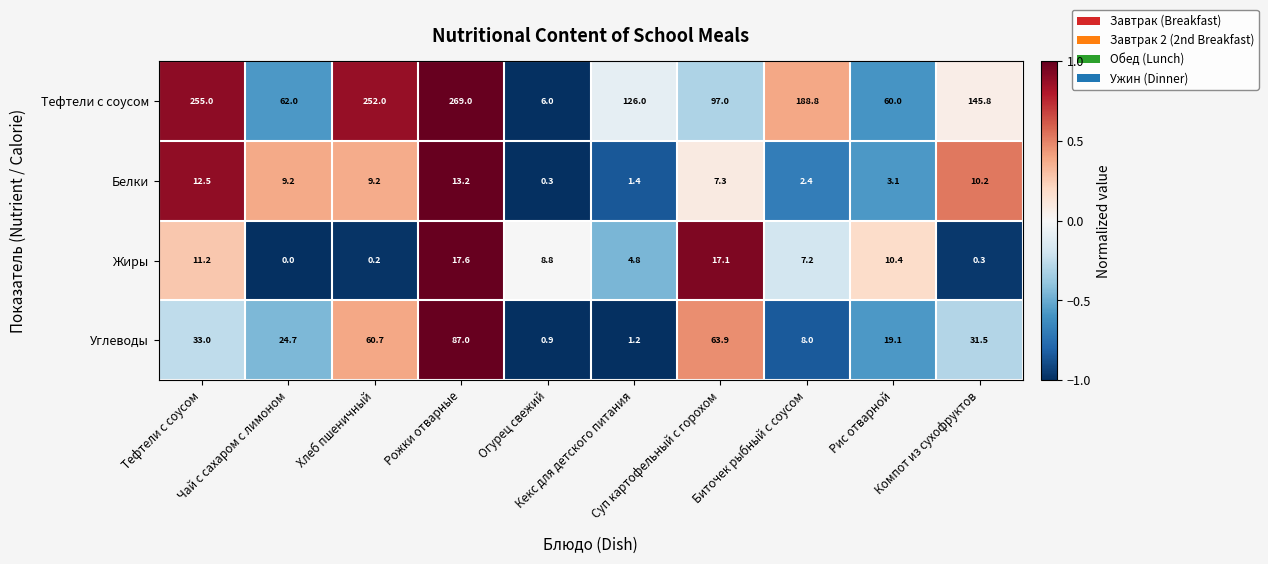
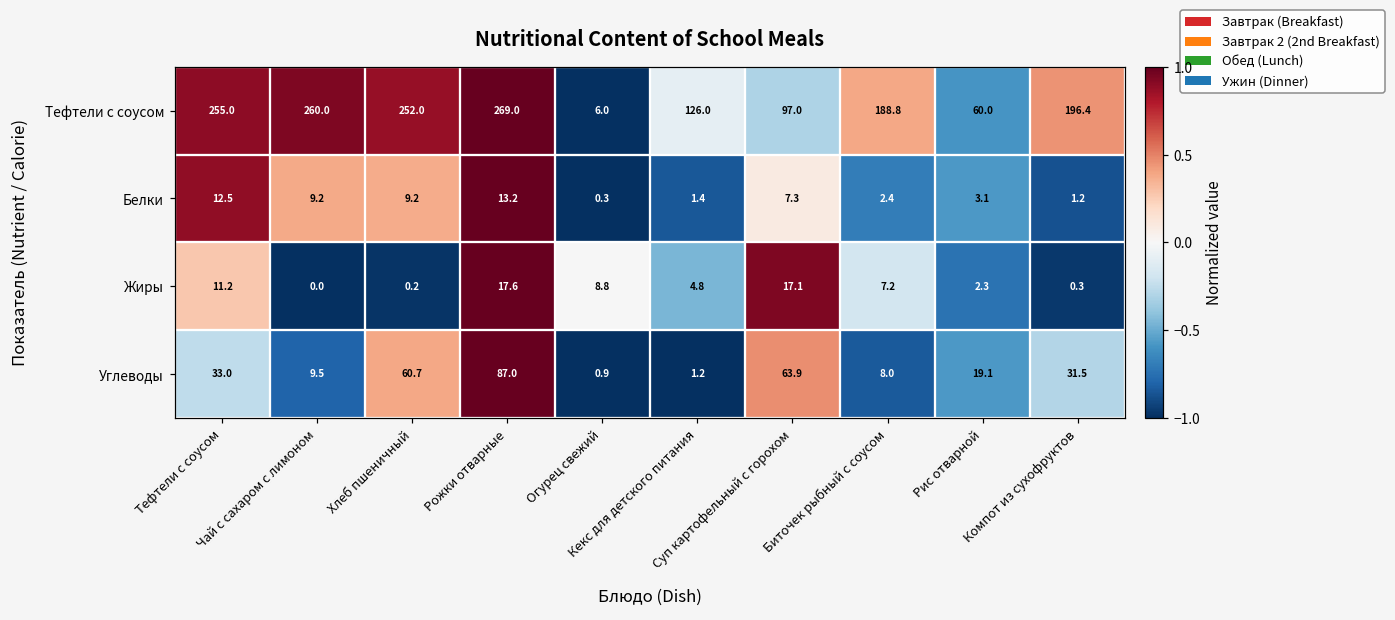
  {
    "Тефтели с соусом": {
      "Тефтели с соусом": 255.0,
-     "Чай с сахаром с лимоном": 62.0,
+     "Чай с сахаром с лимоном": 260.0,
      "Хлеб пшеничный": 252.0,
      "Рожки отварные": 269.0,
      "Огурец свежий": 6.0,
      "Кекс для детского питания": 126.0,
      "Суп картофельный с горохом": 97.0,
      "Биточек рыбный с соусом": 188.8,
      "Рис отварной": 60.0,
-     "Компот из сухофруктов": 145.8
+     "Компот из сухофруктов": 196.4
    },
    "Белки": {
      "Тефтели с соусом": 12.5,
      "Чай с сахаром с лимоном": 9.2,
      "Хлеб пшеничный": 9.2,
      "Рожки отварные": 13.2,
      "Огурец свежий": 0.3,
      "Кекс для детского питания": 1.4,
      "Суп картофельный с горохом": 7.3,
      "Биточек рыбный с соусом": 2.4,
      "Рис отварной": 3.1,
-     "Компот из сухофруктов": 10.2
+     "Компот из сухофруктов": 1.2
    },
    "Жиры": {
      "Тефтели с соусом": 11.2,
      "Чай с сахаром с лимоном": 0.0,
      "Хлеб пшеничный": 0.2,
      "Рожки отварные": 17.6,
      "Огурец свежий": 8.8,
      "Кекс для детского питания": 4.8,
      "Суп картофельный с горохом": 17.1,
      "Биточек рыбный с соусом": 7.2,
-     "Рис отварной": 10.4,
+     "Рис отварной": 2.3,
      "Компот из сухофруктов": 0.3
    },
    "Углеводы": {
      "Тефтели с соусом": 33.0,
-     "Чай с сахаром с лимоном": 24.7,
+     "Чай с сахаром с лимоном": 9.5,
      "Хлеб пшеничный": 60.7,
      "Рожки отварные": 87.0,
      "Огурец свежий": 0.9,
      "Кекс для детского питания": 1.2,
      "Суп картофельный с горохом": 63.9,
      "Биточек рыбный с соусом": 8.0,
      "Рис отварной": 19.1,
      "Компот из сухофруктов": 31.5
    }
  }
